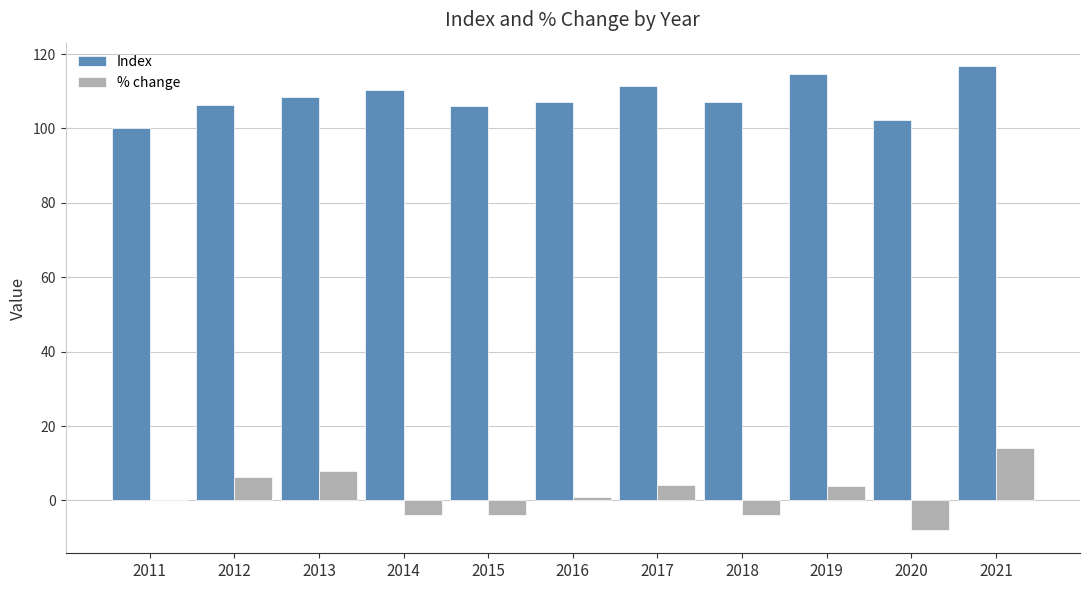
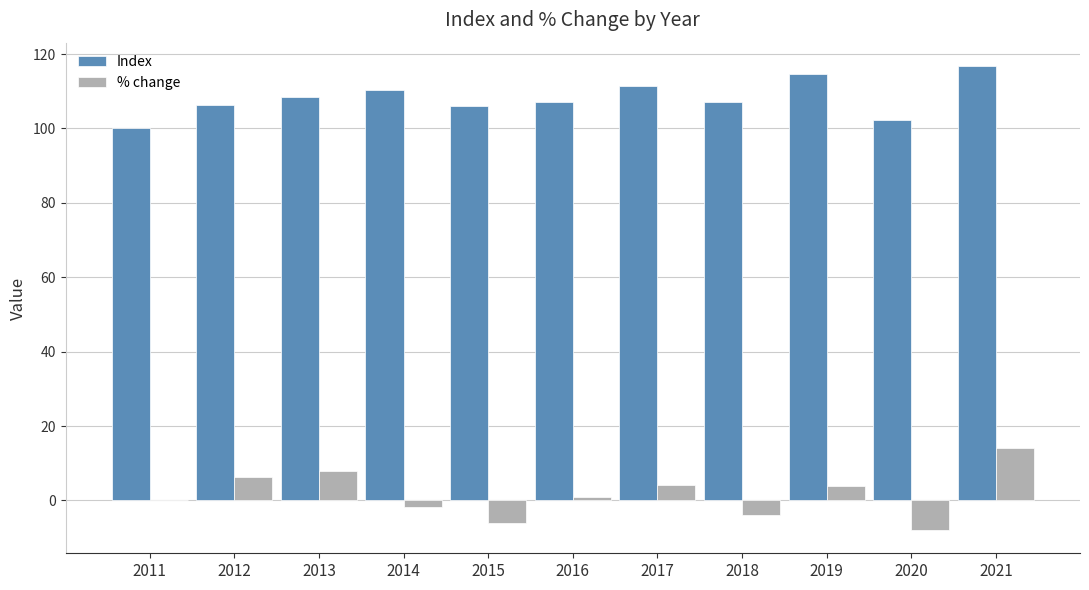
  {
    "Index": {
      "2011": 100,
      "2012": 106,
      "2013": 108,
      "2014": 110,
      "2015": 106,
      "2016": 107,
      "2017": 111,
      "2018": 107,
      "2019": 115,
      "2020": 102,
      "2021": 117
    },
    "% change": {
      "2011": 0,
      "2012": 6,
      "2013": 8,
-     "2014": -4,
-     "2015": -4,
+     "2014": -2,
+     "2015": -6,
      "2016": 1,
      "2017": 4,
      "2018": -4,
      "2019": 4,
      "2020": -8,
      "2021": 14
    }
  }
